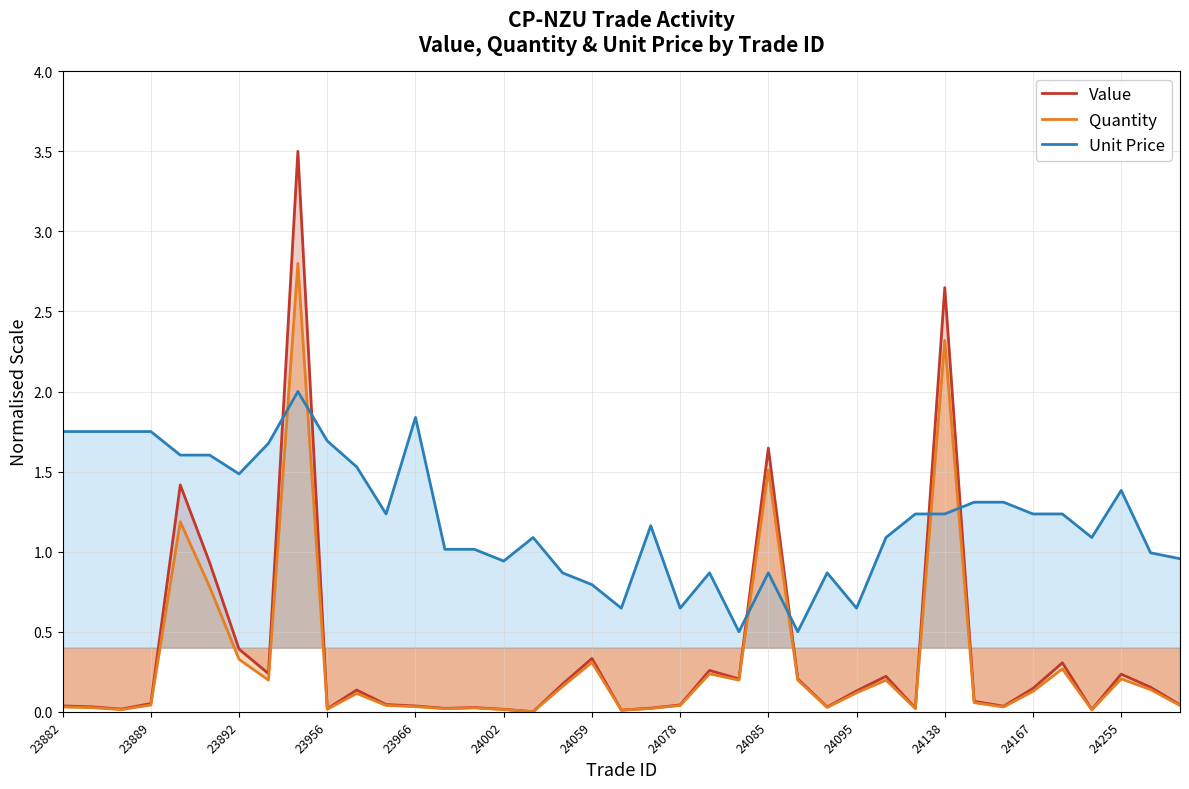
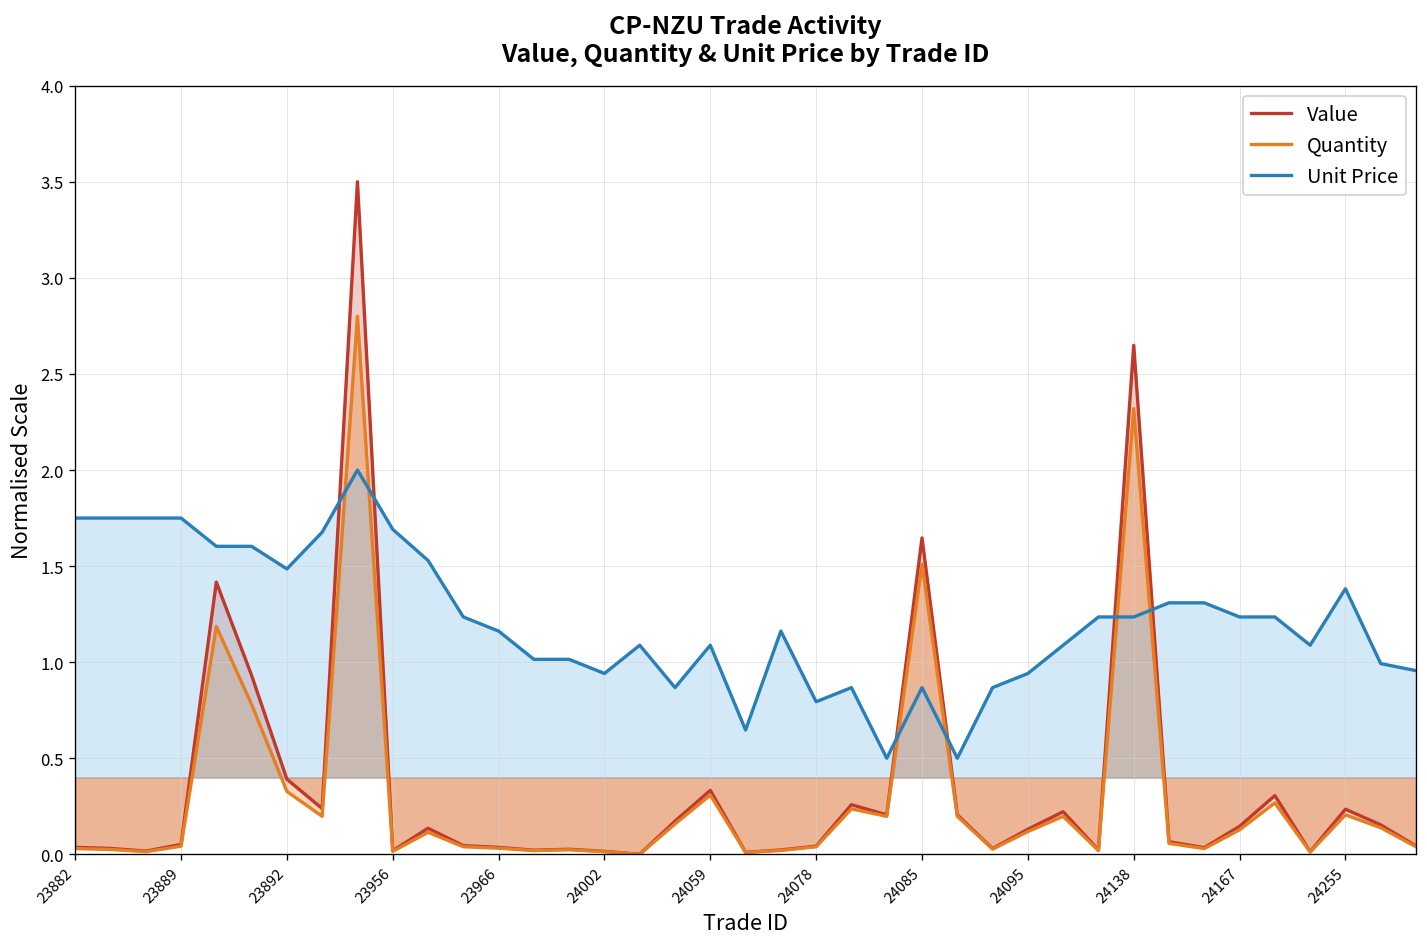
  {
    "Unit Price": {
      "23882": 1.75,
      "23889": 1.75,
      "23892": 1.49,
      "23956": 1.69,
-     "23966": 1.84,
+     "23966": 1.16,
      "24002": 0.94,
-     "24059": 0.79,
-     "24078": 0.65,
+     "24059": 1.09,
+     "24078": 0.79,
      "24085": 0.87,
-     "24095": 0.65,
+     "24095": 0.94,
      "24138": 1.24,
      "24167": 1.24,
      "24255": 1.38
    }
  }
